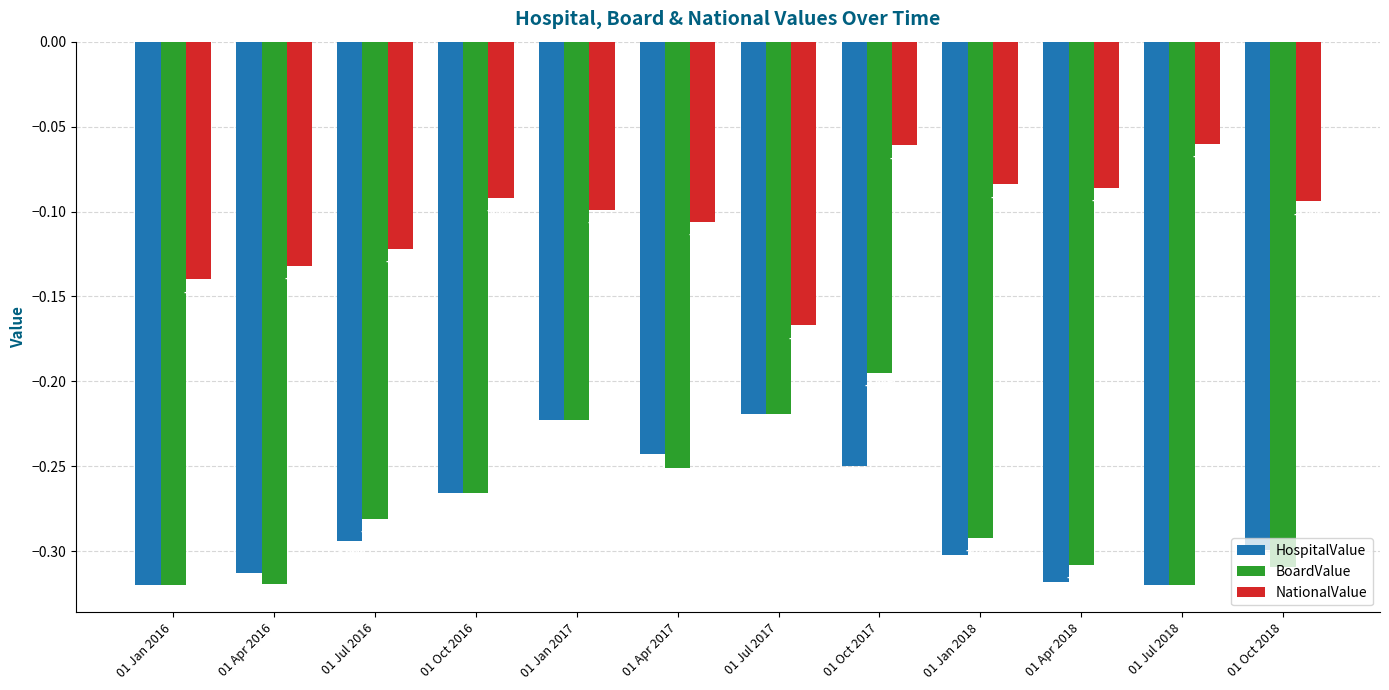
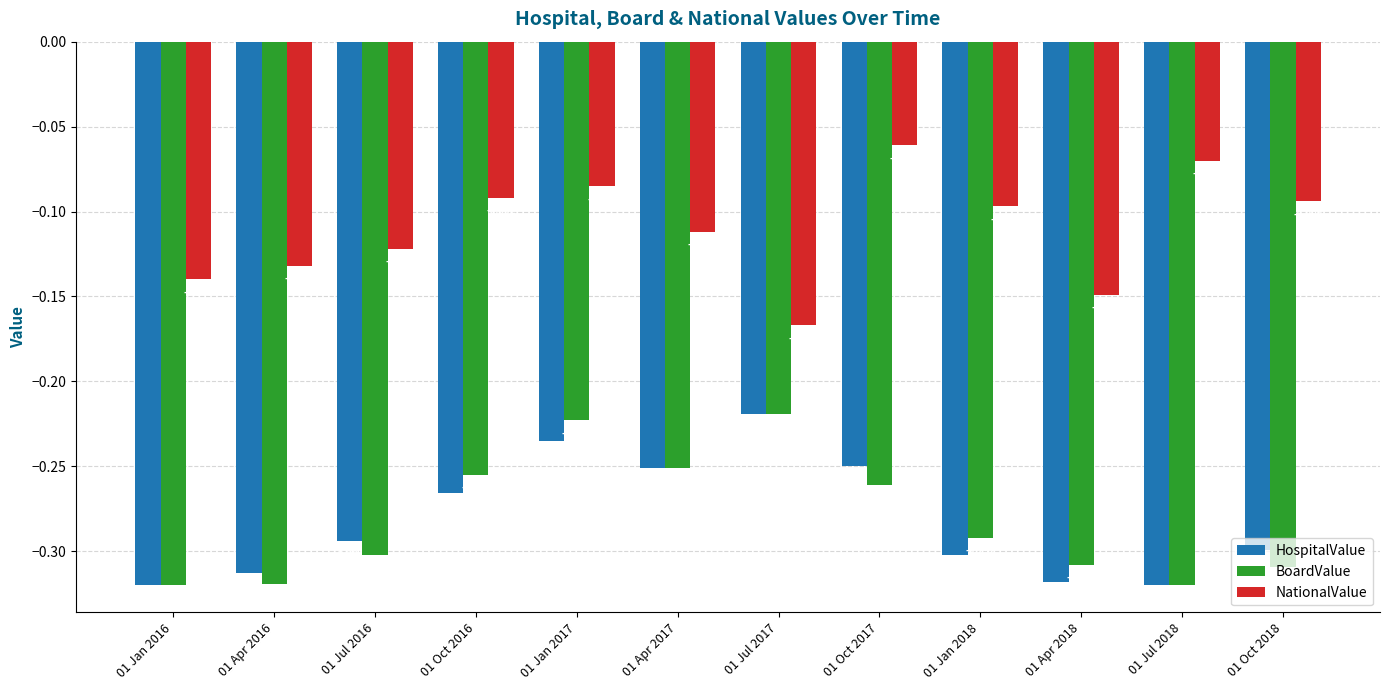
  {
    "HospitalValue": {
      "01 Jan 2016": -0.320,
      "01 Apr 2016": -0.313,
      "01 Jul 2016": -0.294,
      "01 Oct 2016": -0.266,
-     "01 Jan 2017": -0.223,
-     "01 Apr 2017": -0.243,
+     "01 Jan 2017": -0.235,
+     "01 Apr 2017": -0.251,
      "01 Jul 2017": -0.219,
      "01 Oct 2017": -0.250,
      "01 Jan 2018": -0.302,
      "01 Apr 2018": -0.318,
      "01 Jul 2018": -0.320
    },
    "BoardValue": {
      "01 Jan 2016": -0.320,
      "01 Apr 2016": -0.319,
-     "01 Jul 2016": -0.281,
-     "01 Oct 2016": -0.266,
+     "01 Jul 2016": -0.302,
+     "01 Oct 2016": -0.255,
      "01 Jan 2017": -0.223,
      "01 Apr 2017": -0.251,
      "01 Jul 2017": -0.219,
-     "01 Oct 2017": -0.195,
+     "01 Oct 2017": -0.261,
      "01 Jan 2018": -0.292,
      "01 Apr 2018": -0.308,
      "01 Jul 2018": -0.320
    },
    "NationalValue": {
      "01 Jan 2016": -0.140,
      "01 Apr 2016": -0.132,
      "01 Jul 2016": -0.122,
      "01 Oct 2016": -0.092,
-     "01 Jan 2017": -0.099,
-     "01 Apr 2017": -0.106,
+     "01 Jan 2017": -0.085,
+     "01 Apr 2017": -0.112,
      "01 Jul 2017": -0.167,
      "01 Oct 2017": -0.061,
-     "01 Jan 2018": -0.084,
-     "01 Apr 2018": -0.086,
-     "01 Jul 2018": -0.06,
+     "01 Jan 2018": -0.097,
+     "01 Apr 2018": -0.149,
+     "01 Jul 2018": -0.07,
      "01 Oct 2018": -0.094
    }
  }
